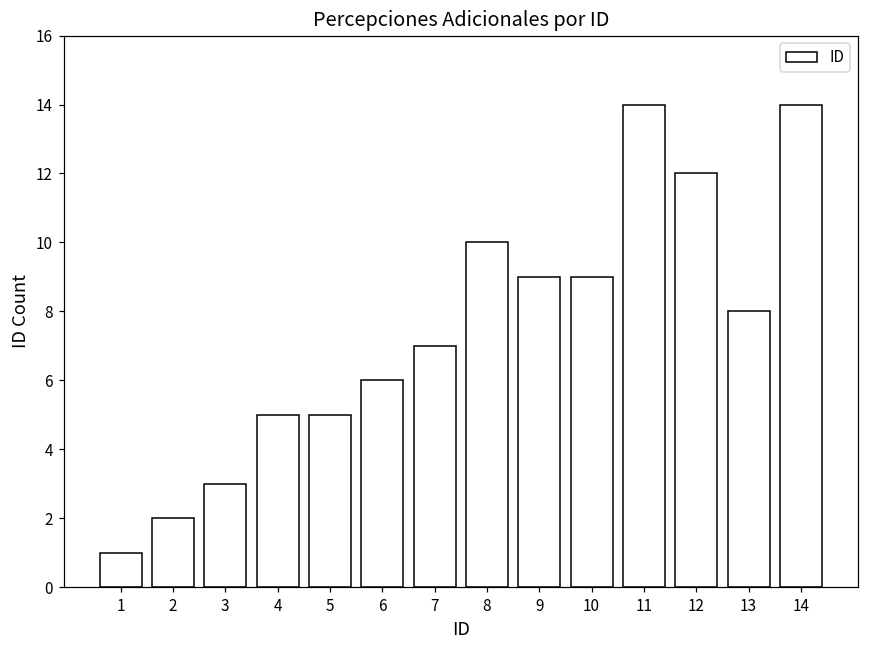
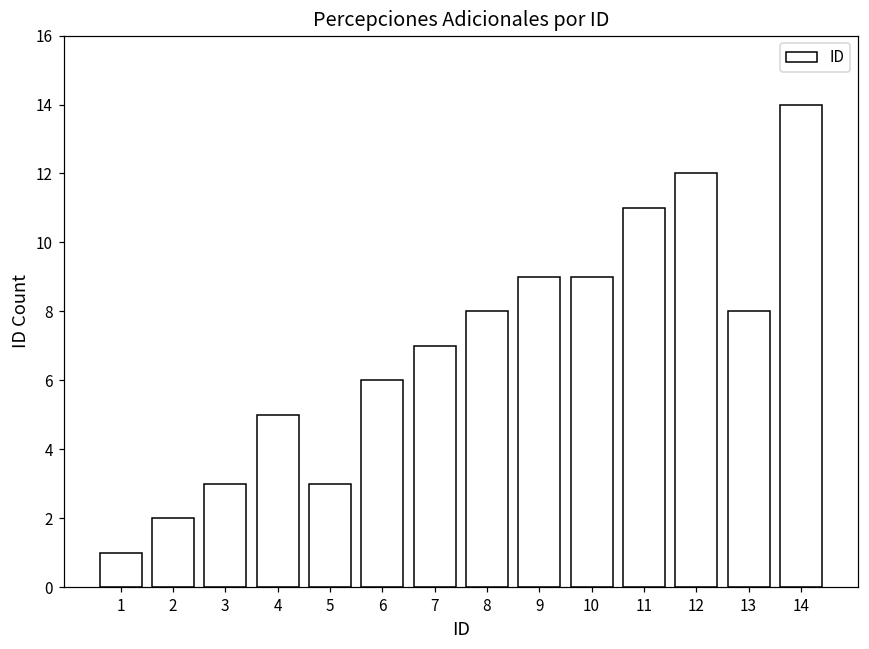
  {
    "1": 1,
    "2": 2,
    "3": 3,
    "4": 5,
-   "5": 5,
+   "5": 3,
    "6": 6,
    "7": 7,
-   "8": 10,
+   "8": 8,
    "9": 9,
    "10": 9,
-   "11": 14,
+   "11": 11,
    "12": 12,
    "13": 8,
    "14": 14
  }
